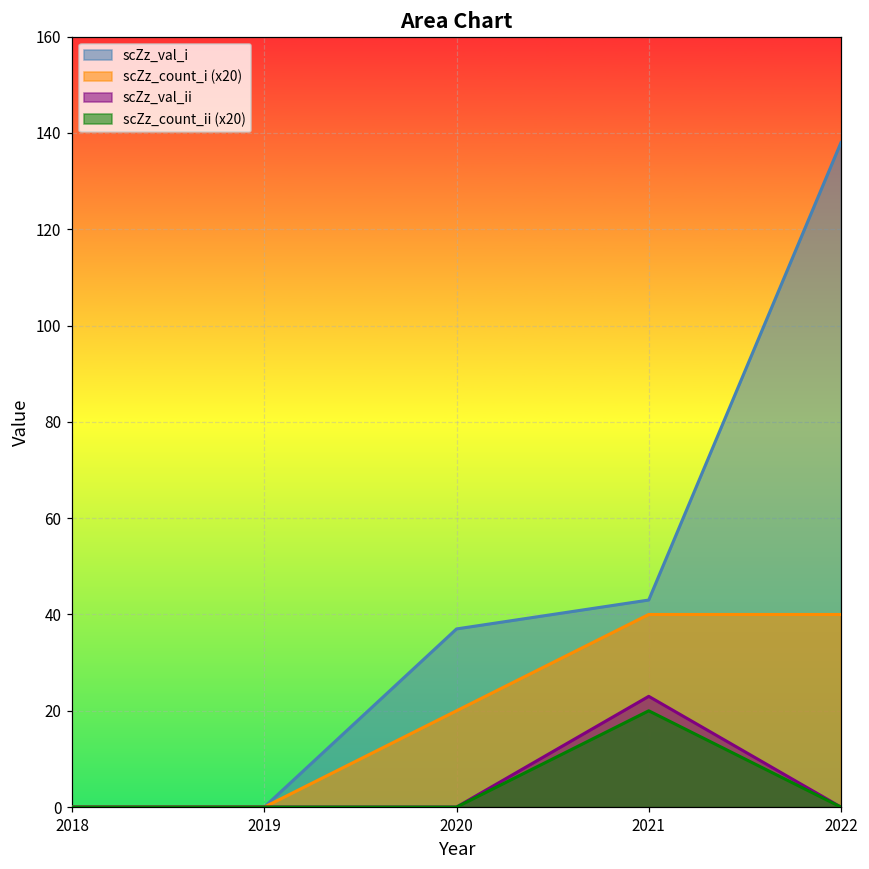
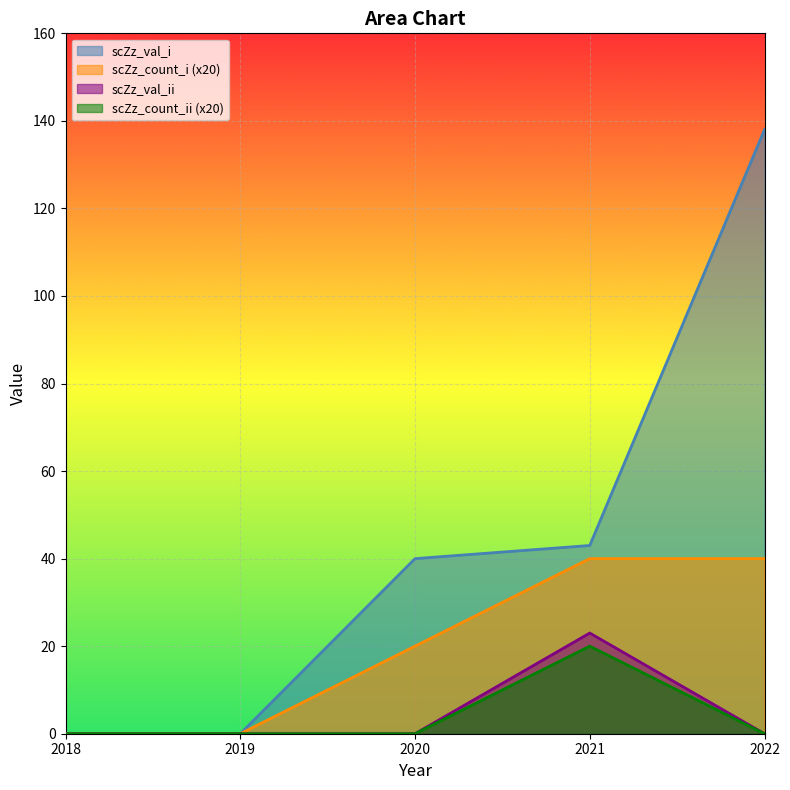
  {
    "scZz_val_i": {
-     "2020": 37,
+     "2020": 40,
      "2021": 43,
      "2022": 138
    },
    "scZz_count_i (x20)": {
      "2020": 20,
      "2021": 40,
      "2022": 40
    },
    "scZz_val_ii": {
      "2021": 23
    },
    "scZz_count_ii (x20)": {
      "2021": 20
    }
  }
